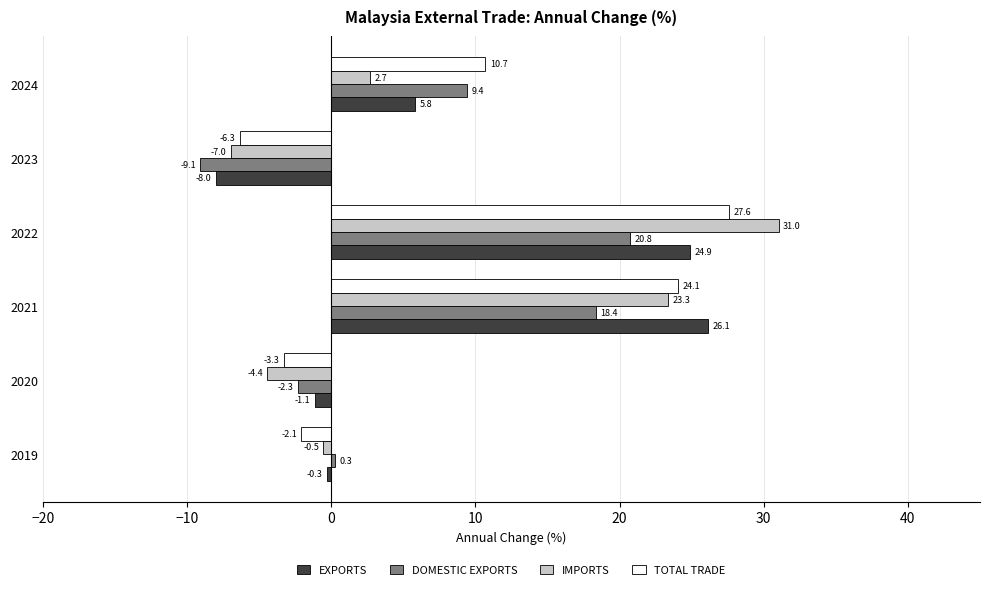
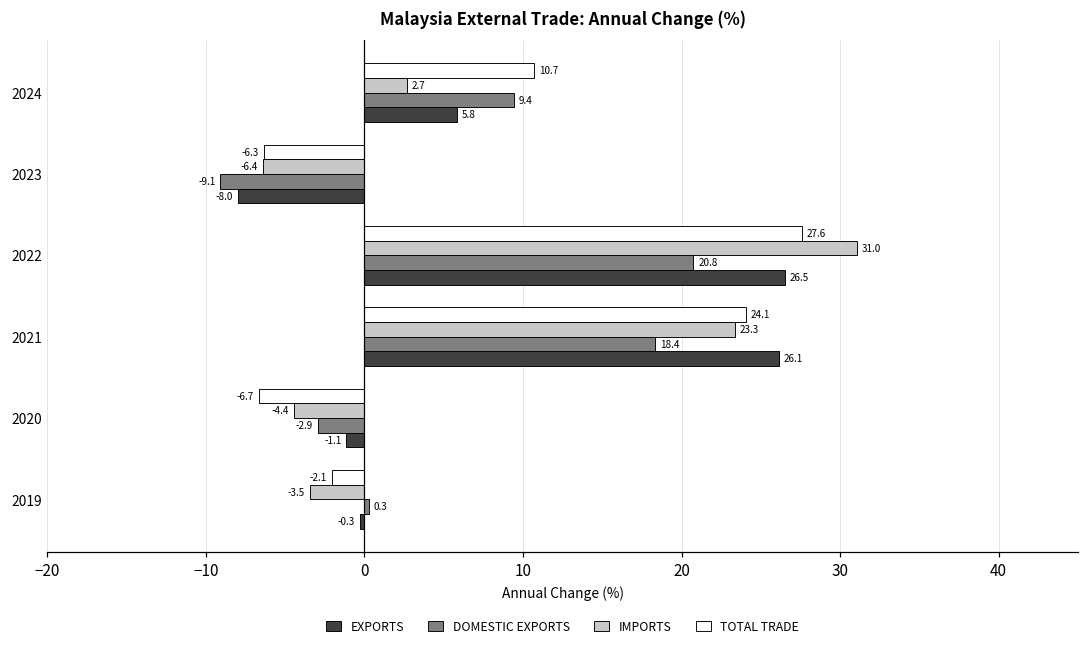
  {
    "EXPORTS": {
      "2024": 5.8,
      "2023": -8.0,
-     "2022": 24.9,
+     "2022": 26.5,
      "2021": 26.1,
      "2020": -1.1,
      "2019": -0.3
    },
    "DOMESTIC EXPORTS": {
      "2024": 9.4,
      "2023": -9.1,
      "2022": 20.8,
      "2021": 18.4,
-     "2020": -2.3,
+     "2020": -2.9,
      "2019": 0.3
    },
    "IMPORTS": {
      "2024": 2.7,
-     "2023": -7.0,
+     "2023": -6.4,
      "2022": 31.0,
      "2021": 23.3,
      "2020": -4.4,
-     "2019": -0.5
+     "2019": -3.5
    },
    "TOTAL TRADE": {
      "2024": 10.7,
      "2023": -6.3,
      "2022": 27.6,
      "2021": 24.1,
-     "2020": -3.3,
+     "2020": -6.7,
      "2019": -2.1
    }
  }
